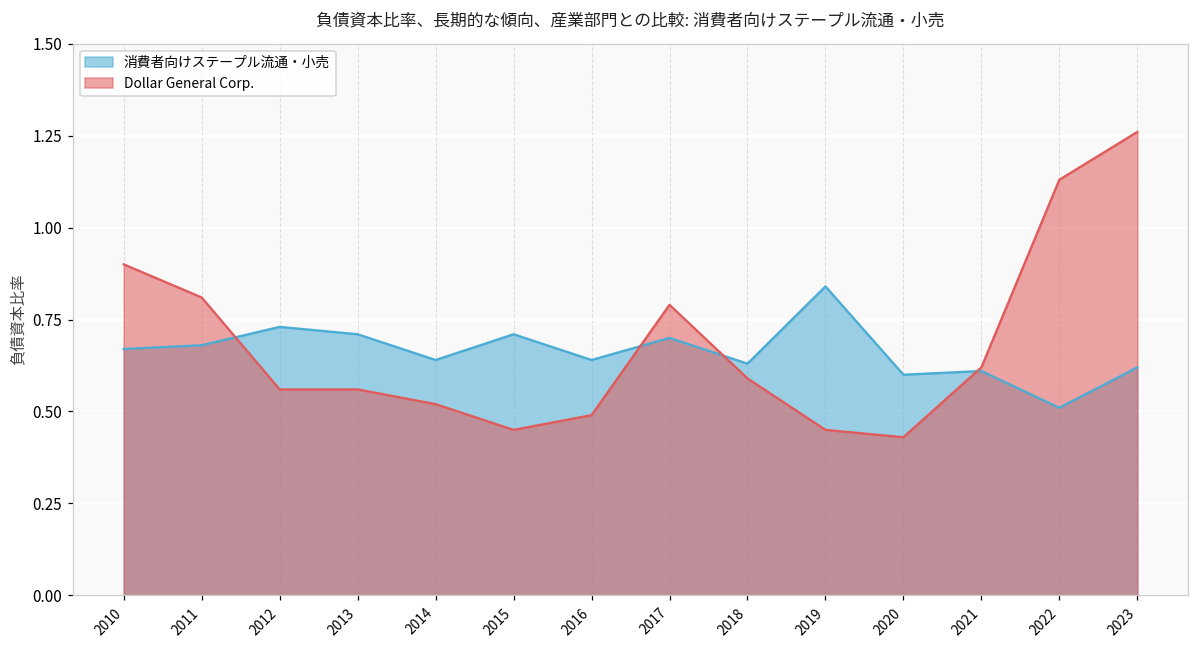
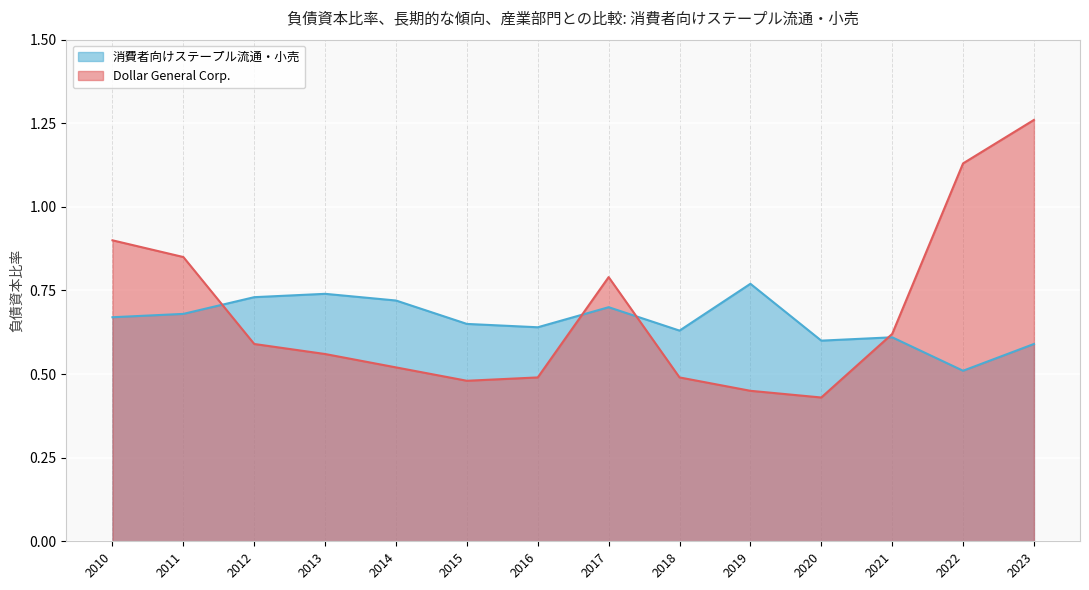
  {
    "消費者向けステープル流通・小売": {
      "2010": 0.67,
      "2011": 0.68,
      "2012": 0.73,
-     "2013": 0.71,
-     "2014": 0.64,
-     "2015": 0.71,
+     "2013": 0.74,
+     "2014": 0.72,
+     "2015": 0.65,
      "2016": 0.64,
      "2017": 0.70,
      "2018": 0.63,
-     "2019": 0.84,
+     "2019": 0.77,
      "2020": 0.60,
      "2021": 0.61,
      "2022": 0.51,
-     "2023": 0.62
+     "2023": 0.59
    },
    "Dollar General Corp.": {
      "2010": 0.90,
-     "2011": 0.81,
-     "2012": 0.56,
+     "2011": 0.85,
+     "2012": 0.59,
      "2013": 0.56,
      "2014": 0.52,
-     "2015": 0.45,
+     "2015": 0.48,
      "2016": 0.49,
      "2017": 0.79,
-     "2018": 0.59,
+     "2018": 0.49,
      "2019": 0.45,
      "2020": 0.43,
      "2021": 0.62,
      "2022": 1.13,
      "2023": 1.26
    }
  }
